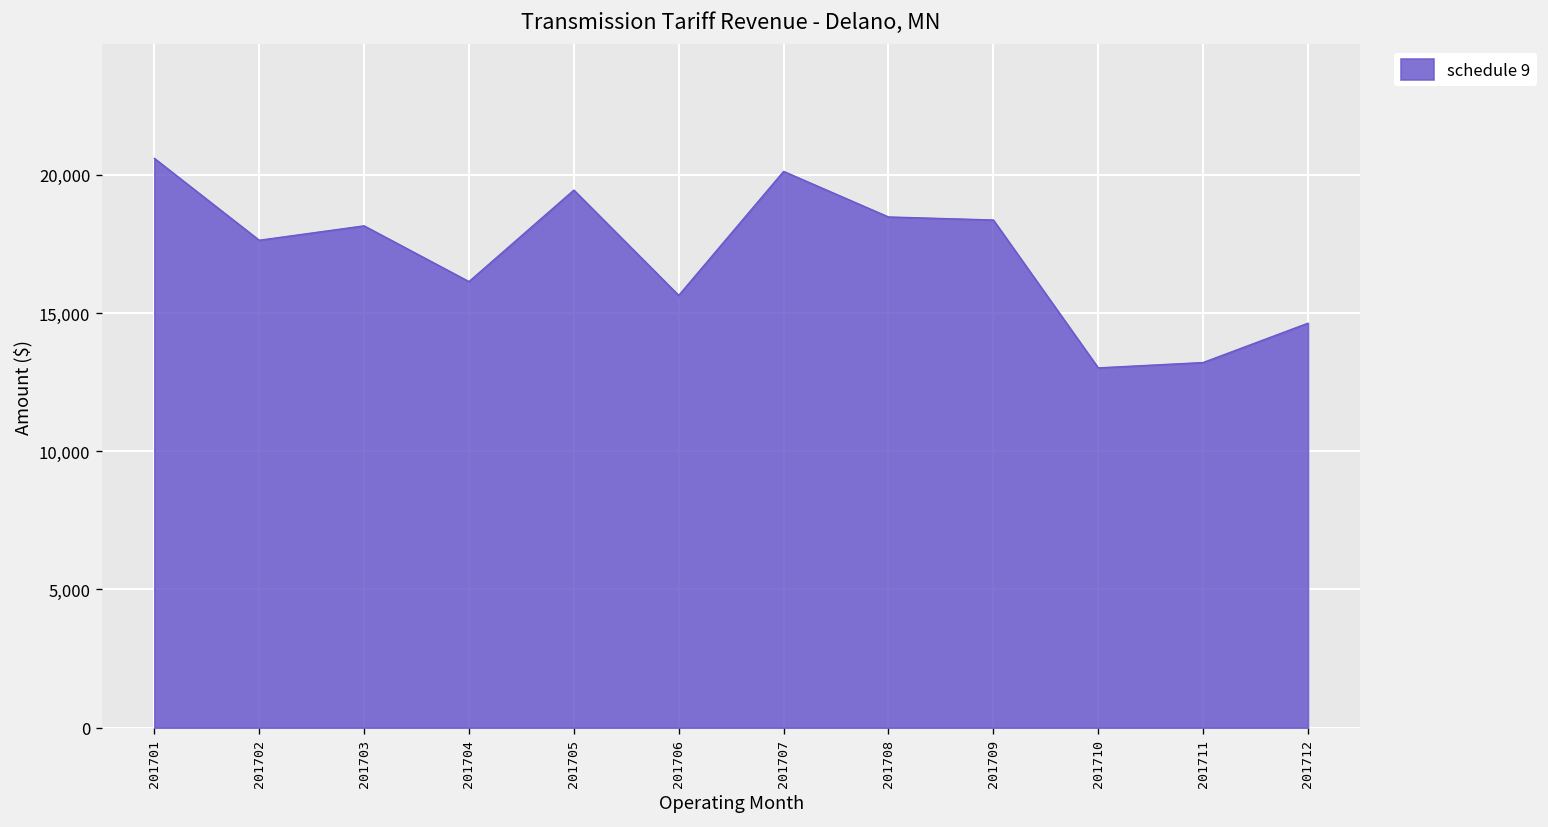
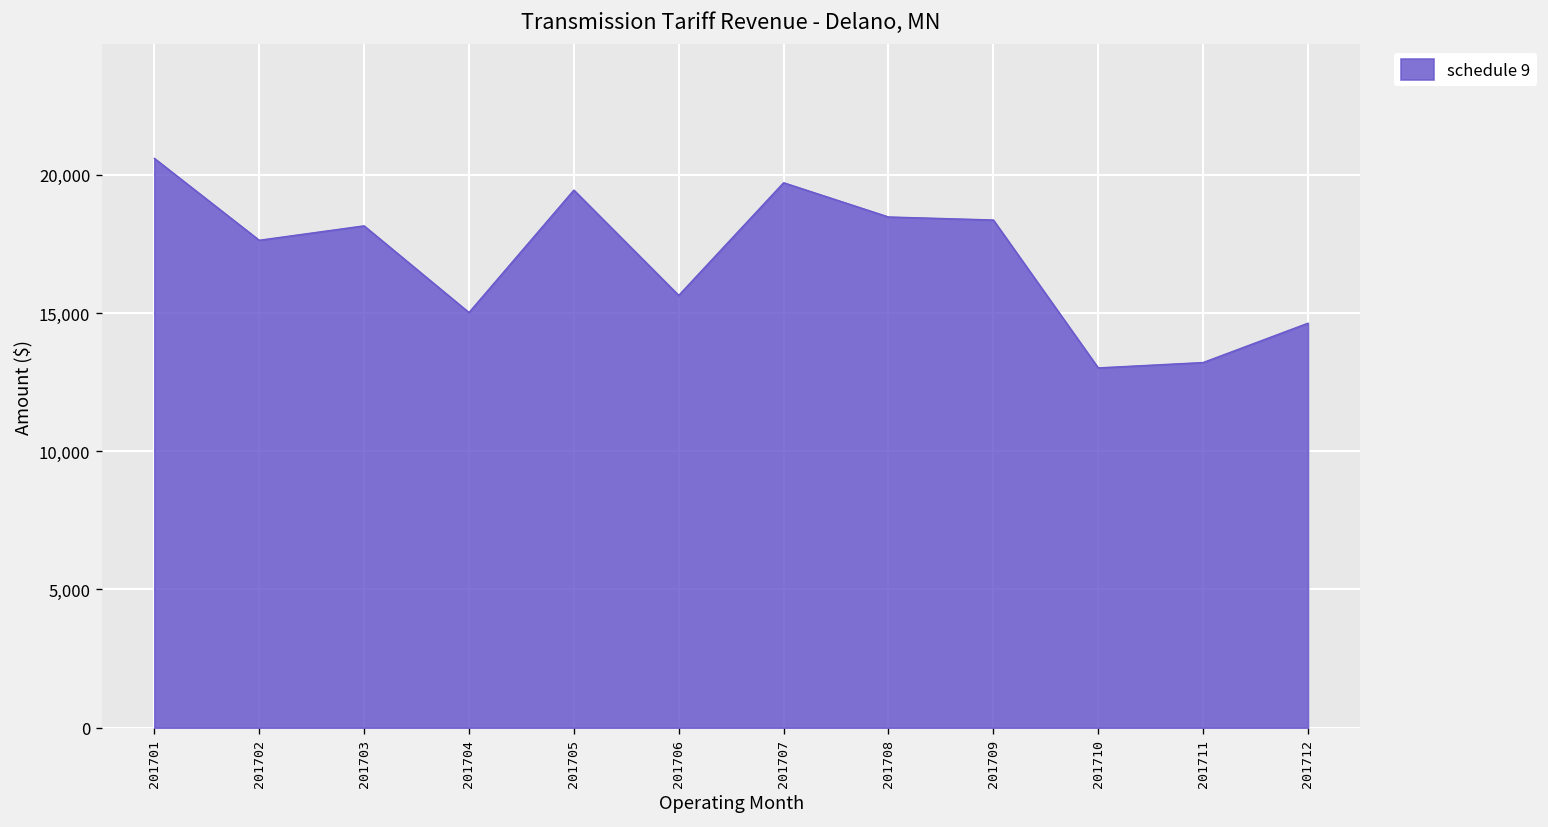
  {
    "201701": "20,600",
    "201702": "17,600",
    "201703": "18,200",
-   "201704": "16,100",
+   "201704": "15,000",
    "201705": "19,400",
    "201706": "15,600",
-   "201707": "20,100",
+   "201707": "19,700",
    "201708": "18,500",
    "201709": "18,400",
    "201710": "13,000",
    "201711": "13,200",
    "201712": "14,600"
  }
